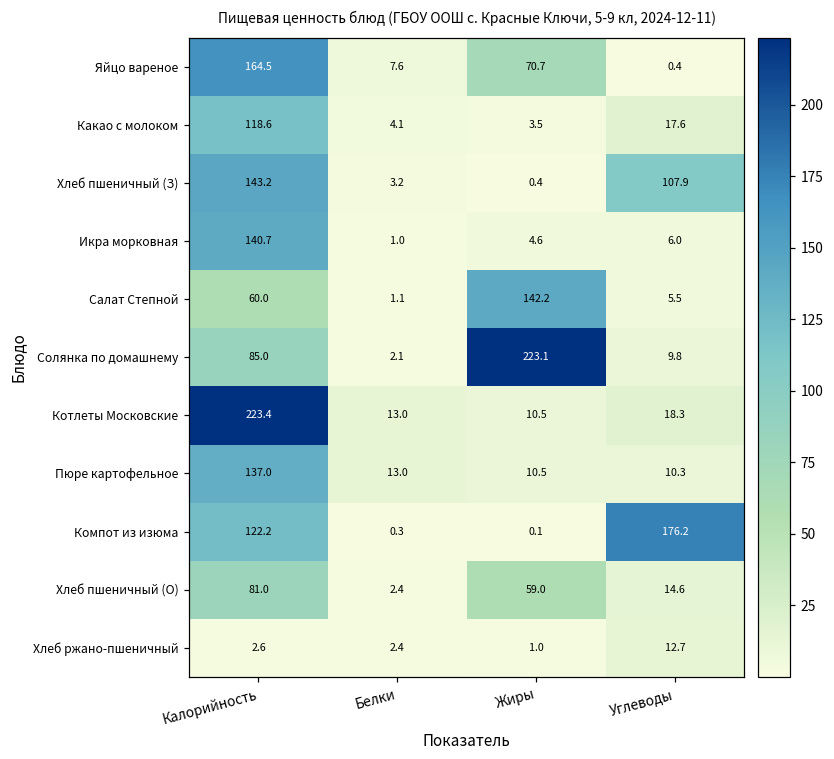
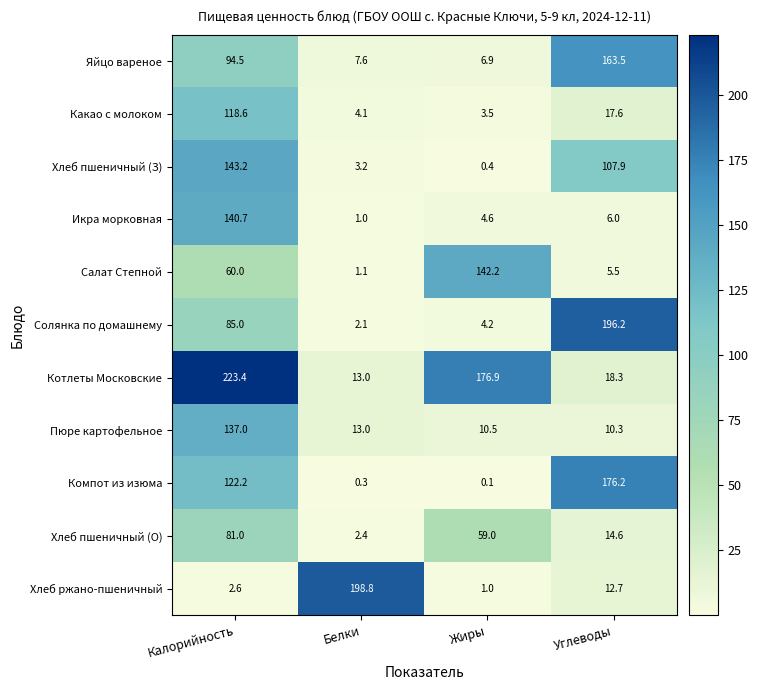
  {
    "Яйцо вареное": {
-     "Калорийность": 164.5,
+     "Калорийность": 94.5,
      "Белки": 7.6,
-     "Жиры": 70.7,
-     "Углеводы": 0.4
+     "Жиры": 6.9,
+     "Углеводы": 163.5
    },
    "Какао с молоком": {
      "Калорийность": 118.6,
      "Белки": 4.1,
      "Жиры": 3.5,
      "Углеводы": 17.6
    },
    "Хлеб пшеничный (З)": {
      "Калорийность": 143.2,
      "Белки": 3.2,
      "Жиры": 0.4,
      "Углеводы": 107.9
    },
    "Икра морковная": {
      "Калорийность": 140.7,
      "Белки": 1.0,
      "Жиры": 4.6,
      "Углеводы": 6.0
    },
    "Салат Степной": {
      "Калорийность": 60.0,
      "Белки": 1.1,
      "Жиры": 142.2,
      "Углеводы": 5.5
    },
    "Солянка по домашнему": {
      "Калорийность": 85.0,
      "Белки": 2.1,
-     "Жиры": 223.1,
-     "Углеводы": 9.8
+     "Жиры": 4.2,
+     "Углеводы": 196.2
    },
    "Котлеты Московские": {
      "Калорийность": 223.4,
      "Белки": 13.0,
-     "Жиры": 10.5,
+     "Жиры": 176.9,
      "Углеводы": 18.3
    },
    "Пюре картофельное": {
      "Калорийность": 137.0,
      "Белки": 13.0,
      "Жиры": 10.5,
      "Углеводы": 10.3
    },
    "Компот из изюма": {
      "Калорийность": 122.2,
      "Белки": 0.3,
      "Жиры": 0.1,
      "Углеводы": 176.2
    },
    "Хлеб пшеничный (О)": {
      "Калорийность": 81.0,
      "Белки": 2.4,
      "Жиры": 59.0,
      "Углеводы": 14.6
    },
    "Хлеб ржано-пшеничный": {
      "Калорийность": 2.6,
-     "Белки": 2.4,
+     "Белки": 198.8,
      "Жиры": 1.0,
      "Углеводы": 12.7
    }
  }
